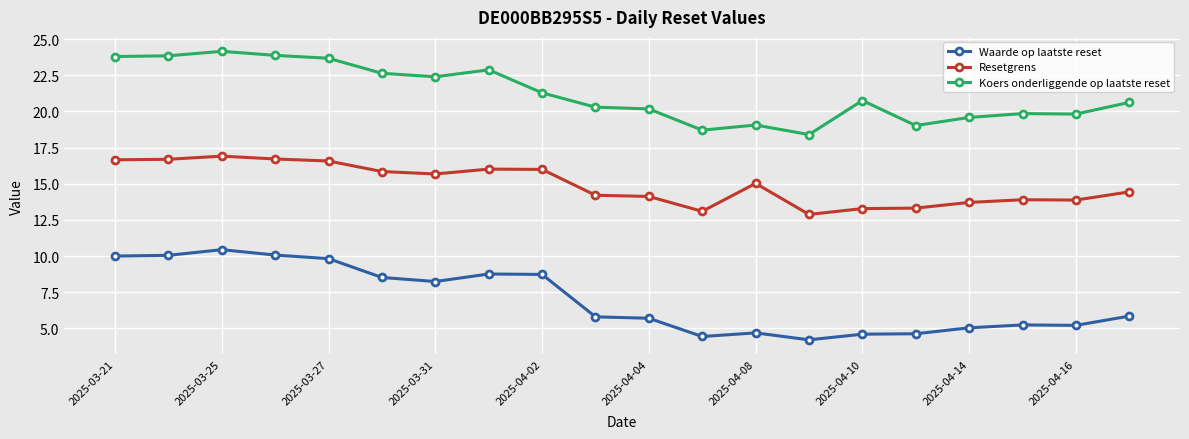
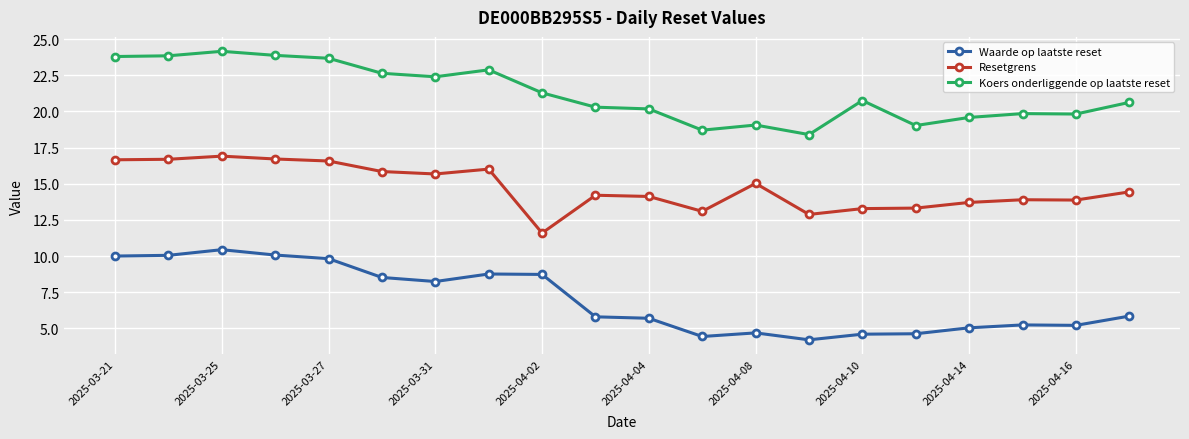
  {
    "Waarde op laatste reset": {
      "2025-03-21": 10.0,
      "2025-03-25": 10.4,
      "2025-03-27": 9.8,
      "2025-03-31": 8.2,
      "2025-04-02": 8.7,
      "2025-04-04": 5.7,
      "2025-04-08": 4.7,
      "2025-04-10": 4.6,
      "2025-04-14": 5.0,
      "2025-04-16": 5.2
    },
    "Resetgrens": {
      "2025-03-21": 16.7,
      "2025-03-25": 16.9,
      "2025-03-27": 16.6,
      "2025-03-31": 15.7,
-     "2025-04-02": 16.0,
+     "2025-04-02": 11.6,
      "2025-04-04": 14.1,
      "2025-04-08": 15.0,
      "2025-04-10": 13.3,
      "2025-04-14": 13.7,
      "2025-04-16": 13.9
    },
    "Koers onderliggende op laatste reset": {
      "2025-03-21": 23.8,
      "2025-03-25": 24.2,
      "2025-03-27": 23.7,
      "2025-03-31": 22.4,
      "2025-04-02": 21.3,
      "2025-04-04": 20.2,
      "2025-04-08": 19.1,
      "2025-04-10": 20.8,
      "2025-04-14": 19.6,
      "2025-04-16": 19.8
    }
  }
